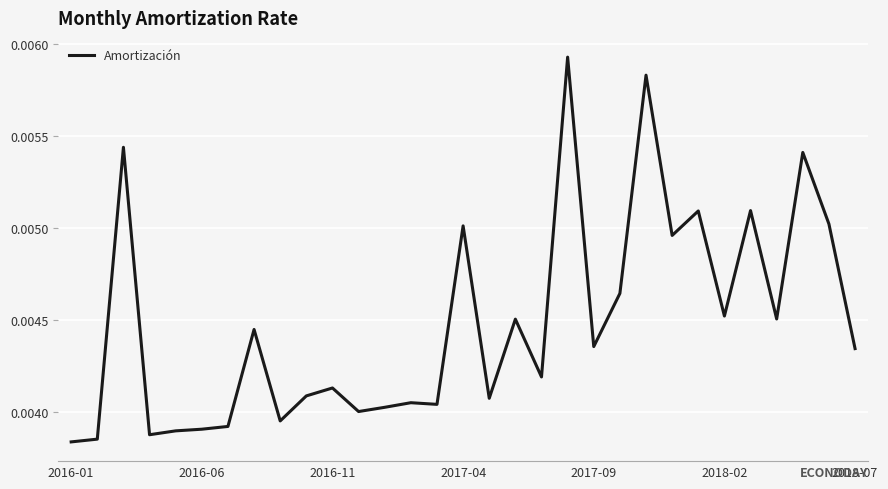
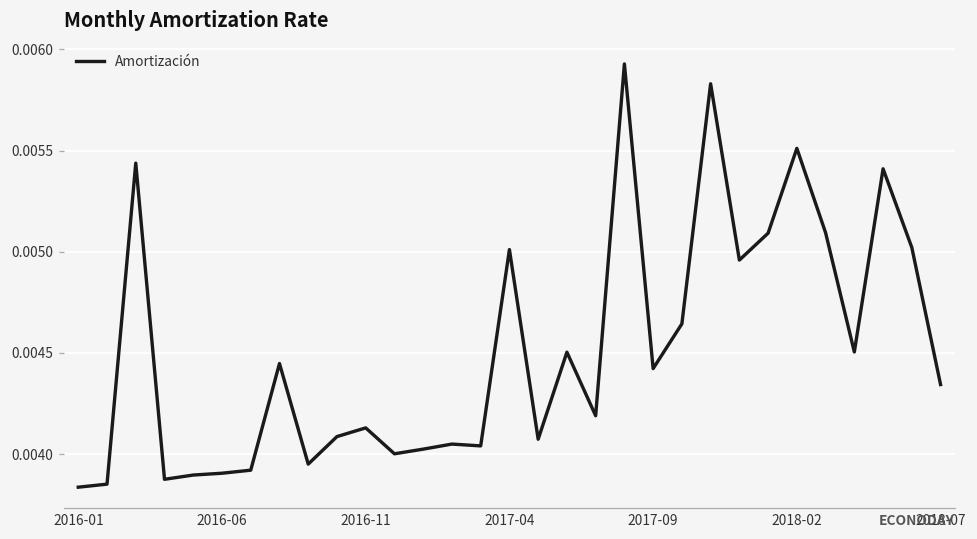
  {
    "2016-01": 0.00384,
    "2016-06": 0.00391,
    "2016-11": 0.00413,
    "2017-04": 0.00501,
-   "2017-09": 0.00436,
-   "2018-02": 0.00452,
+   "2017-09": 0.00442,
+   "2018-02": 0.00551,
    "2018-07": 0.00434
  }
